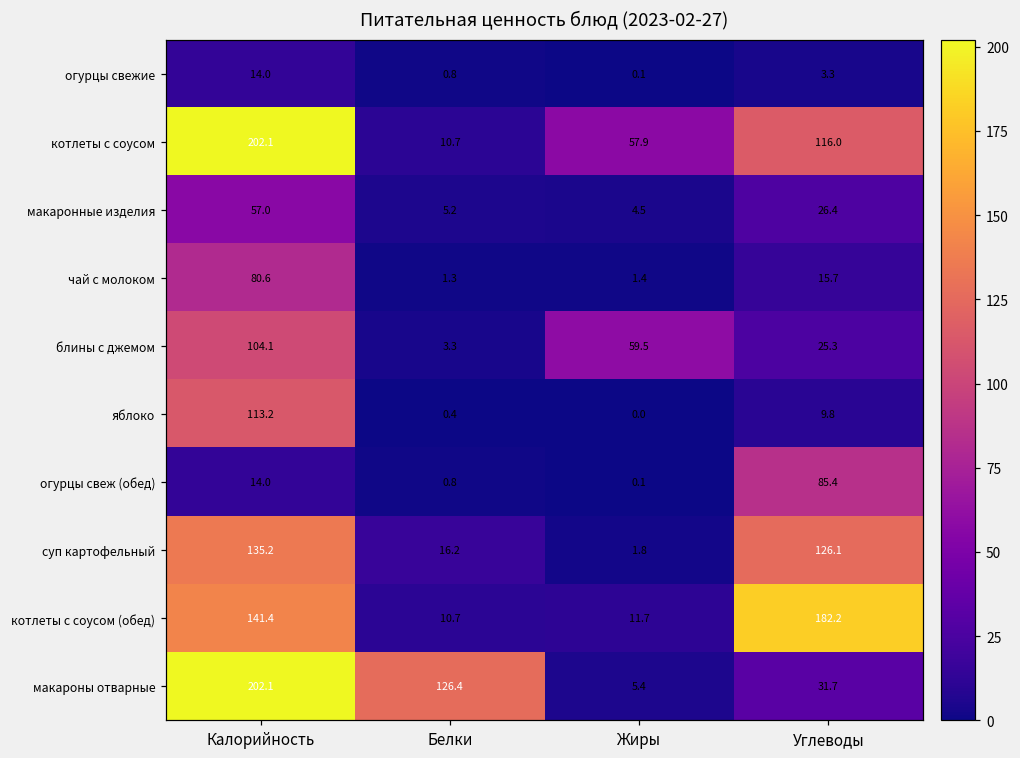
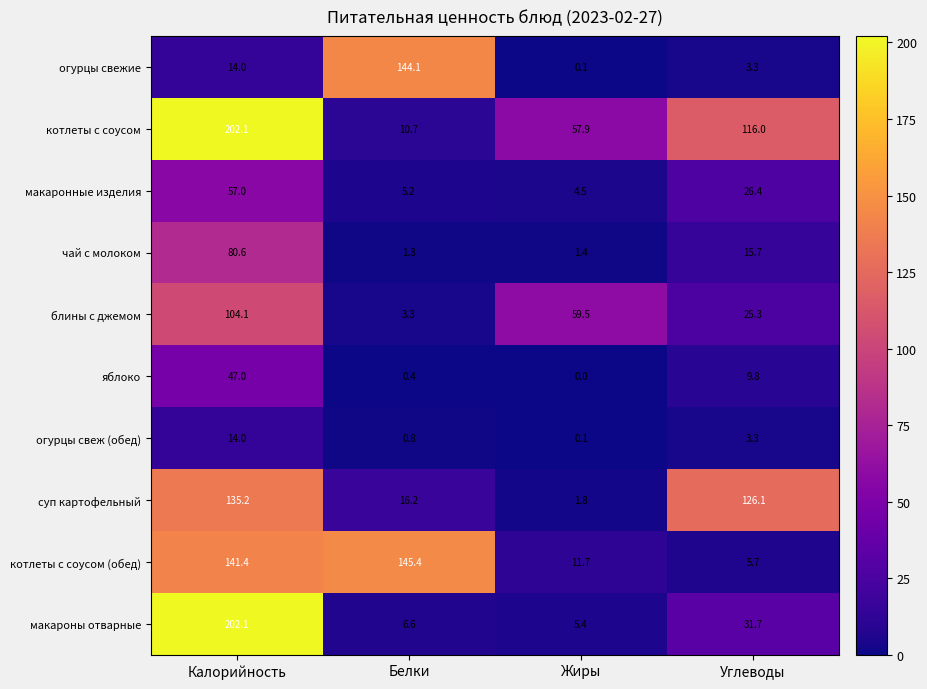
  {
    "огурцы свежие": {
      "Калорийность": 14.0,
-     "Белки": 0.8,
+     "Белки": 144.1,
      "Жиры": 0.1,
      "Углеводы": 3.3
    },
    "котлеты с соусом": {
      "Калорийность": 202.1,
      "Белки": 10.7,
      "Жиры": 57.9,
      "Углеводы": 116.0
    },
    "макаронные изделия": {
      "Калорийность": 57.0,
      "Белки": 5.2,
      "Жиры": 4.5,
      "Углеводы": 26.4
    },
    "чай с молоком": {
      "Калорийность": 80.6,
      "Белки": 1.3,
      "Жиры": 1.4,
      "Углеводы": 15.7
    },
    "блины с джемом": {
      "Калорийность": 104.1,
      "Белки": 3.3,
      "Жиры": 59.5,
      "Углеводы": 25.3
    },
    "яблоко": {
-     "Калорийность": 113.2,
+     "Калорийность": 47.0,
      "Белки": 0.4,
      "Жиры": 0.0,
      "Углеводы": 9.8
    },
    "огурцы свеж (обед)": {
      "Калорийность": 14.0,
      "Белки": 0.8,
      "Жиры": 0.1,
-     "Углеводы": 85.4
+     "Углеводы": 3.3
    },
    "суп картофельный": {
      "Калорийность": 135.2,
      "Белки": 16.2,
      "Жиры": 1.8,
      "Углеводы": 126.1
    },
    "котлеты с соусом (обед)": {
      "Калорийность": 141.4,
-     "Белки": 10.7,
+     "Белки": 145.4,
      "Жиры": 11.7,
-     "Углеводы": 182.2
+     "Углеводы": 5.7
    },
    "макароны отварные": {
      "Калорийность": 202.1,
-     "Белки": 126.4,
+     "Белки": 6.6,
      "Жиры": 5.4,
      "Углеводы": 31.7
    }
  }
